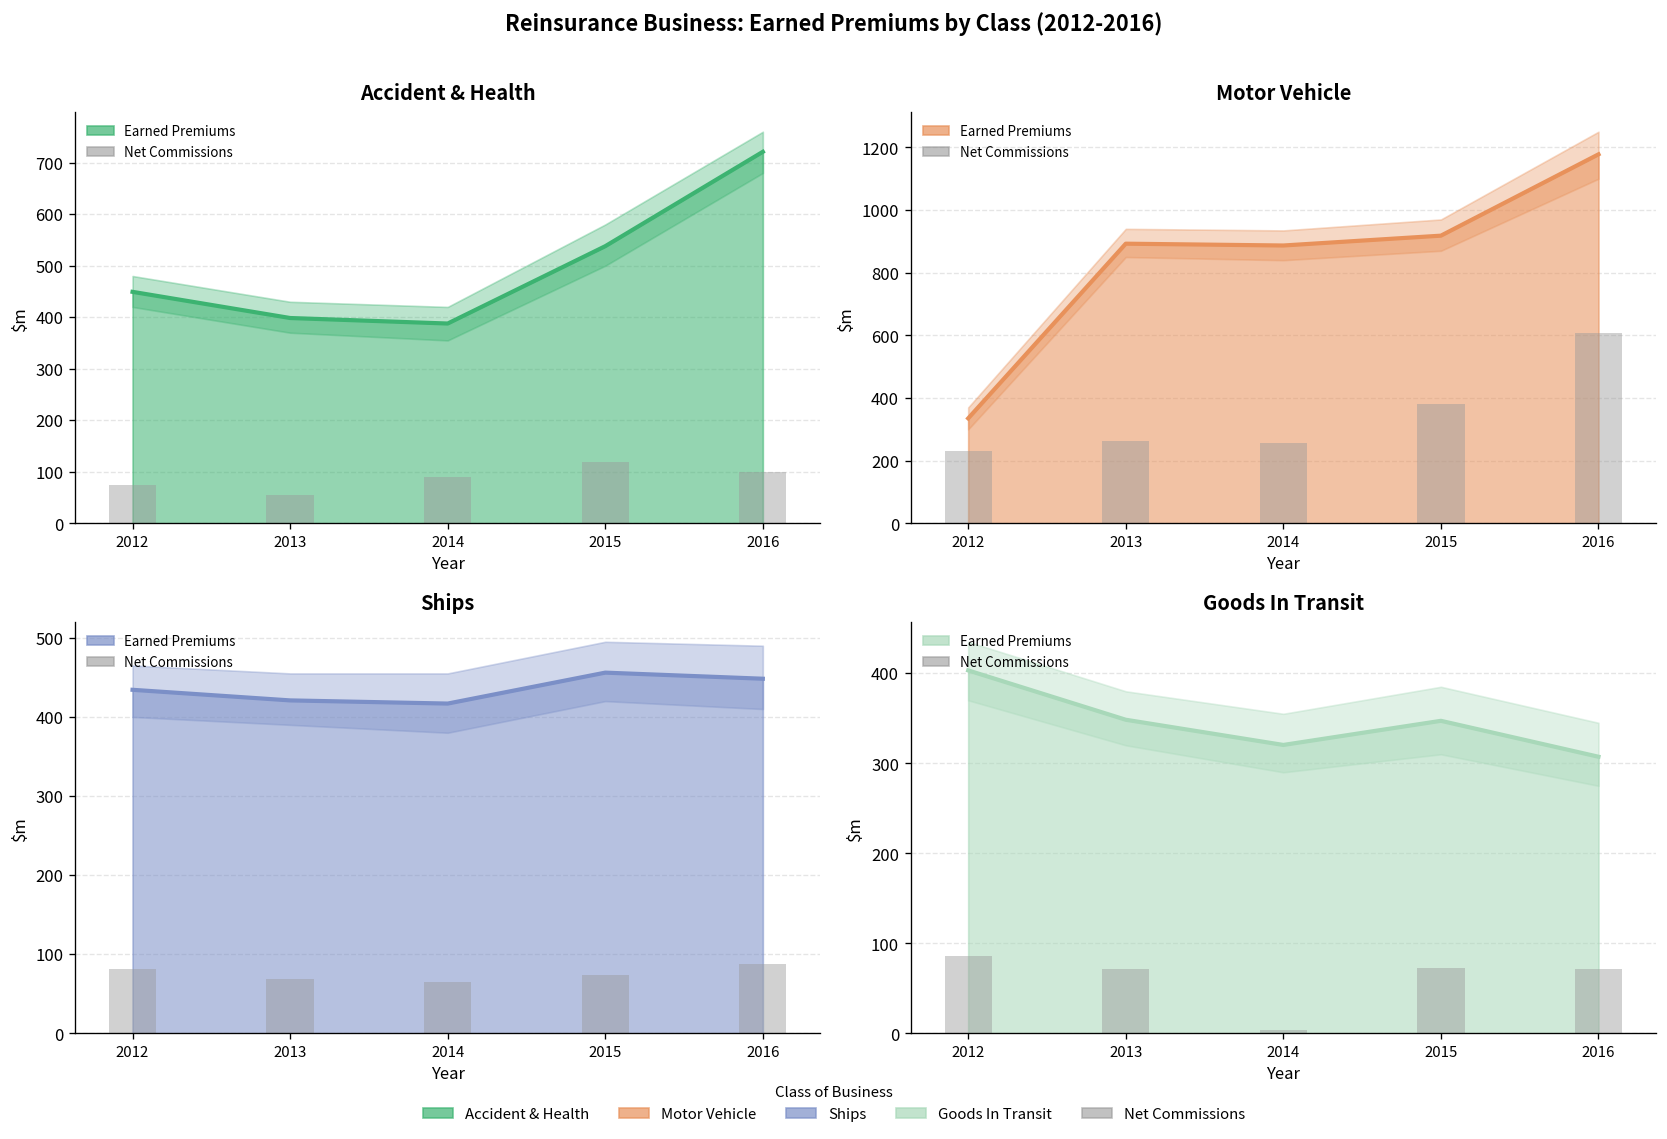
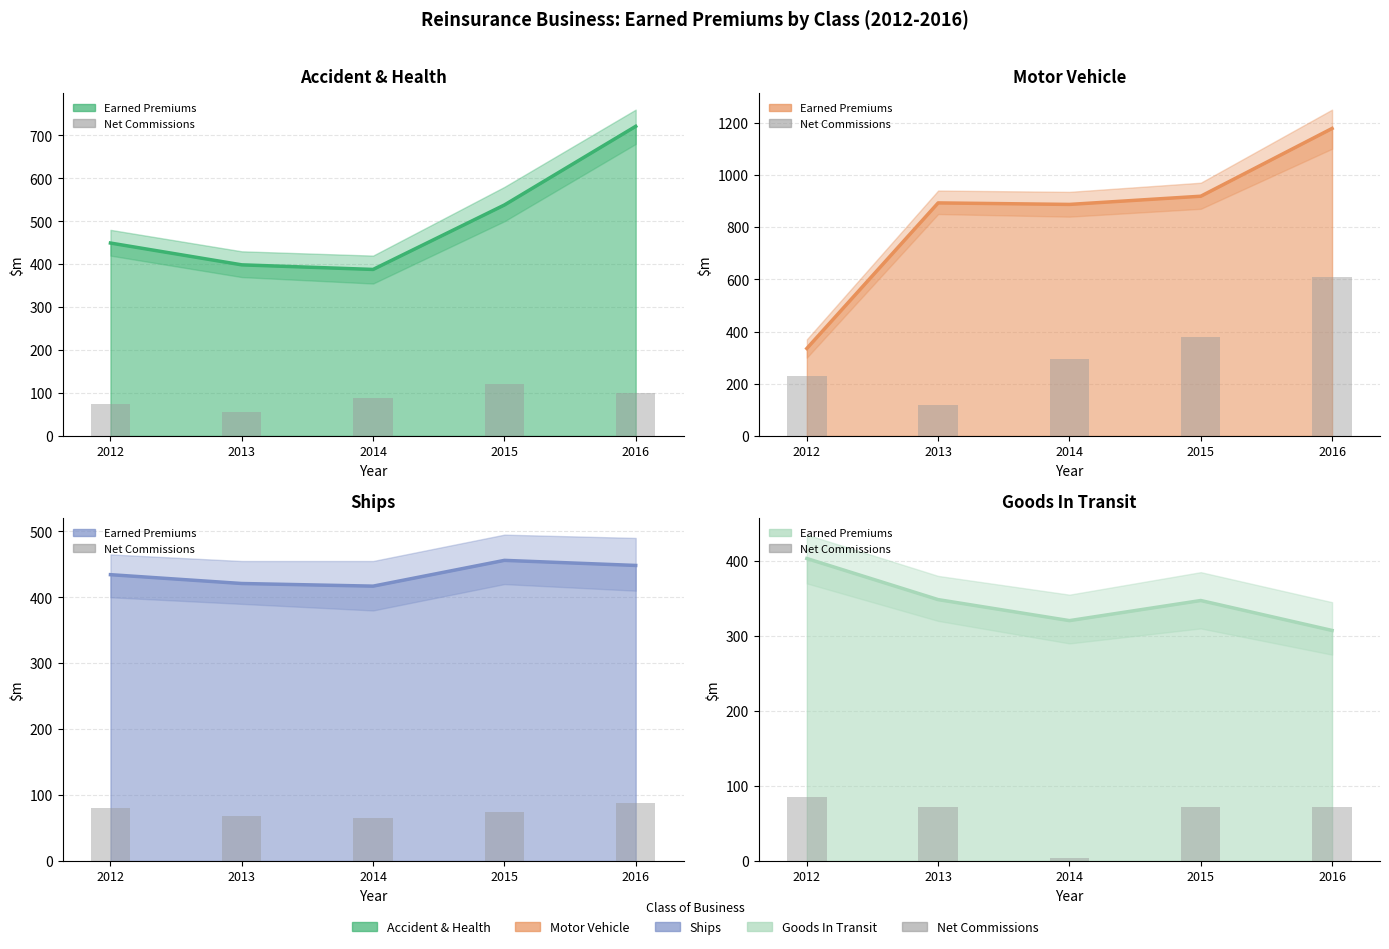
  {
    "Motor Vehicle": {
      "Net Commissions": {
        "2012": 230,
-       "2013": 260,
-       "2014": 260,
+       "2013": 120,
+       "2014": 300,
        "2015": 380,
        "2016": 610
      }
    }
  }
